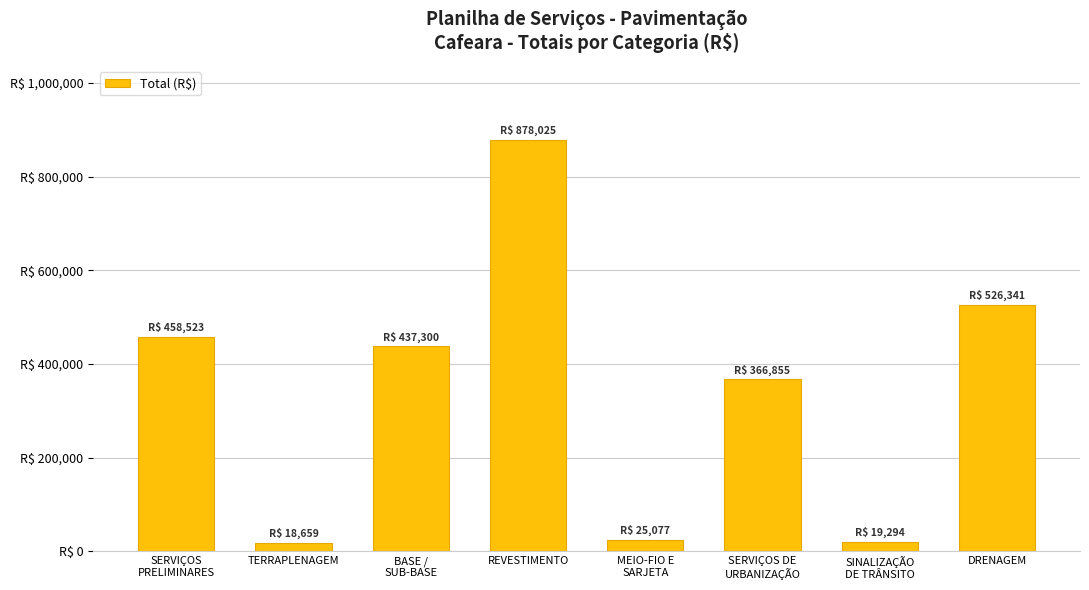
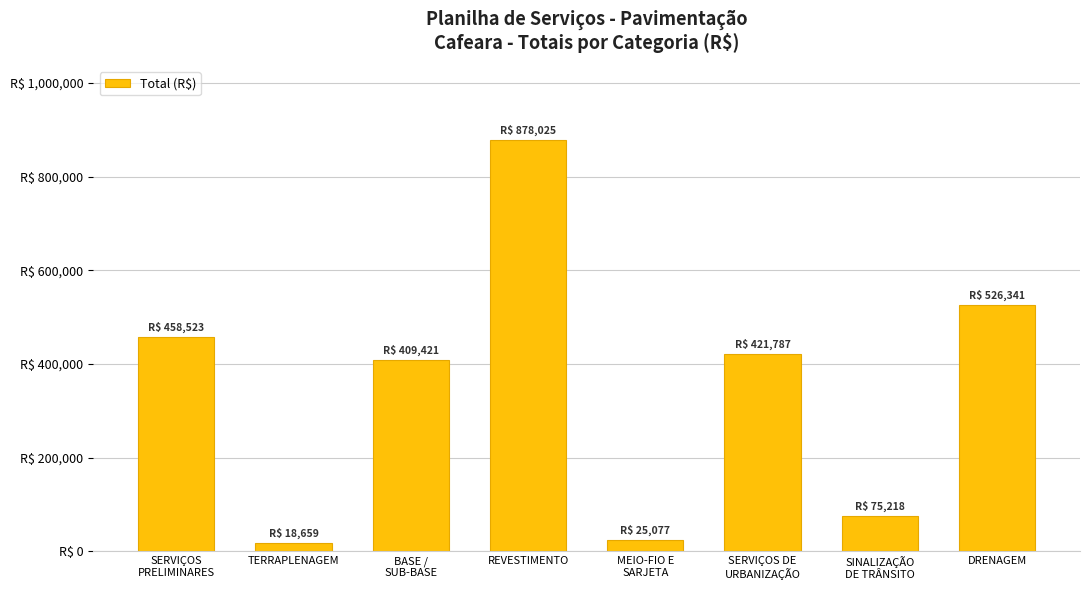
  {
    "SERVIÇOS PRELIMINARES": "458,523",
    "TERRAPLENAGEM": "18,659",
-   "BASE / SUB-BASE": "437,300",
+   "BASE / SUB-BASE": "409,421",
    "REVESTIMENTO": "878,025",
    "MEIO-FIO E SARJETA": "25,077",
-   "SERVIÇOS DE URBANIZAÇÃO": "366,855",
-   "SINALIZAÇÃO DE TRÂNSITO": "19,294",
+   "SERVIÇOS DE URBANIZAÇÃO": "421,787",
+   "SINALIZAÇÃO DE TRÂNSITO": "75,218",
    "DRENAGEM": "526,341"
  }
